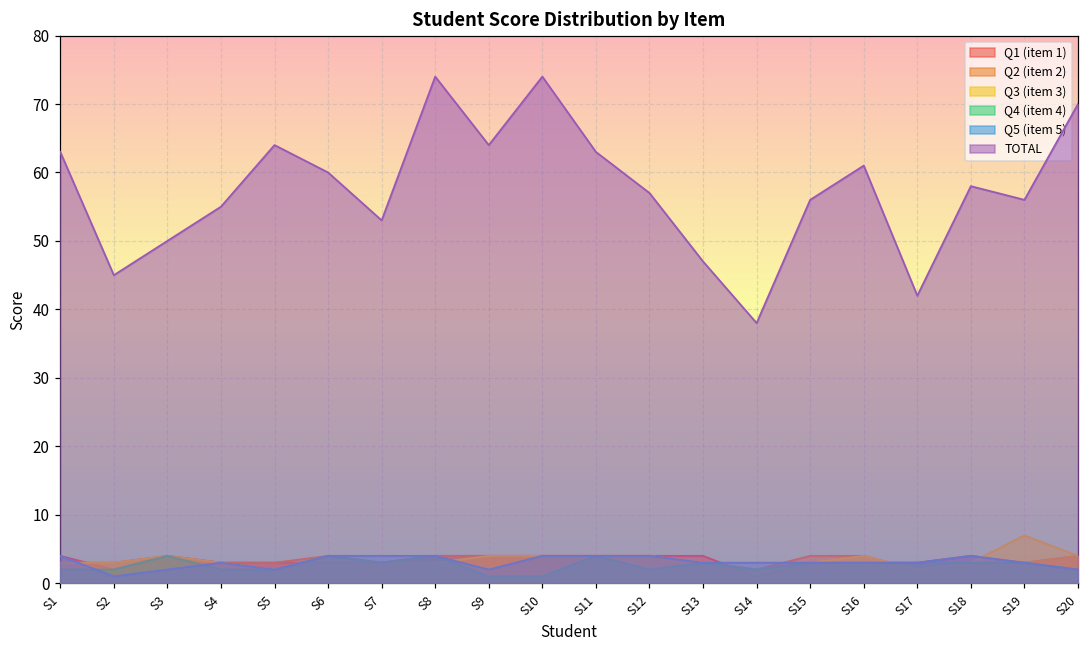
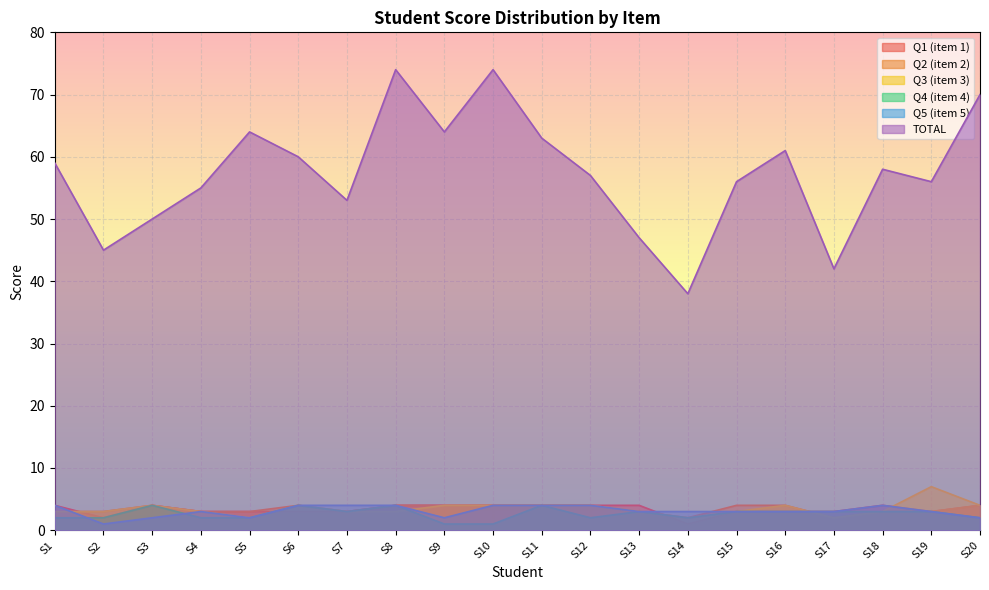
  {
    "Q3 (item 3)": {
      "S8": 3,
      "S19": 7
    },
    "Q4 (item 4)": {
      "S1": 2,
      "S4": 2,
      "S9": 1,
      "S10": 1,
      "S12": 2
    },
    "Q5 (item 5)": {
      "S2": 1,
      "S3": 2,
      "S7": 4,
      "S9": 2,
      "S14": 3
    },
    "TOTAL": {
-     "S1": 63,
+     "S1": 59,
      "S2": 45,
      "S3": 50,
      "S4": 55,
      "S5": 64,
      "S6": 60,
      "S7": 53,
      "S8": 74,
      "S9": 64,
      "S10": 74,
      "S11": 63,
      "S12": 57,
      "S13": 47,
      "S14": 38,
      "S15": 56,
      "S16": 61,
      "S17": 42,
      "S18": 58,
      "S19": 56,
      "S20": 70
    }
  }
